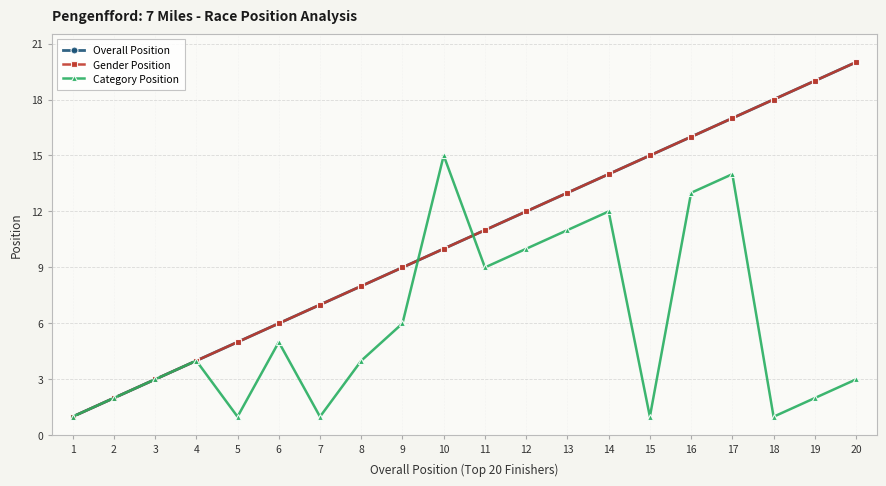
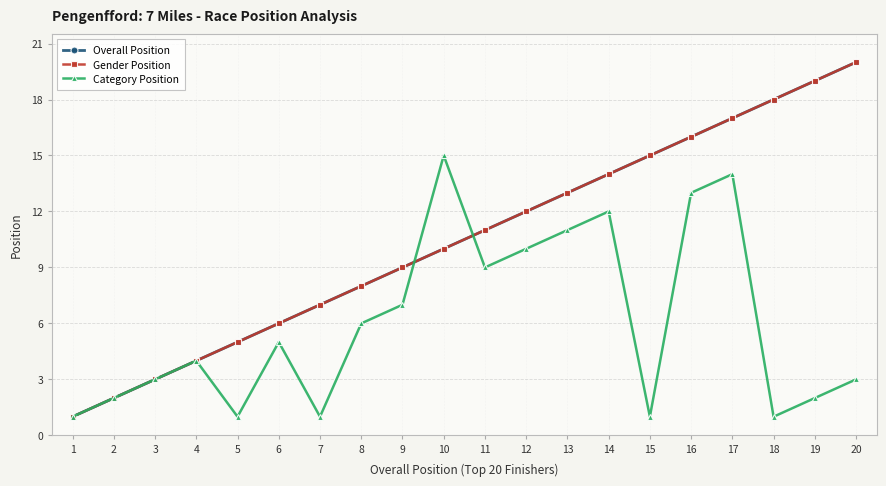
  {
    "Gender Position": {
      "5": 5,
      "6": 6,
      "7": 7,
      "8": 8,
      "9": 9,
      "10": 10,
      "11": 11,
      "12": 12,
      "13": 13,
      "14": 14,
      "15": 15,
      "16": 16,
      "17": 17,
      "18": 18,
      "19": 19,
      "20": 20
    },
    "Category Position": {
      "5": 1,
      "6": 5,
      "7": 1,
-     "8": 4,
-     "9": 6,
+     "8": 6,
+     "9": 7,
      "10": 15,
      "11": 9,
      "12": 10,
      "13": 11,
      "14": 12,
      "15": 1,
      "16": 13,
      "17": 14,
      "18": 1,
      "19": 2,
      "20": 3
    }
  }
